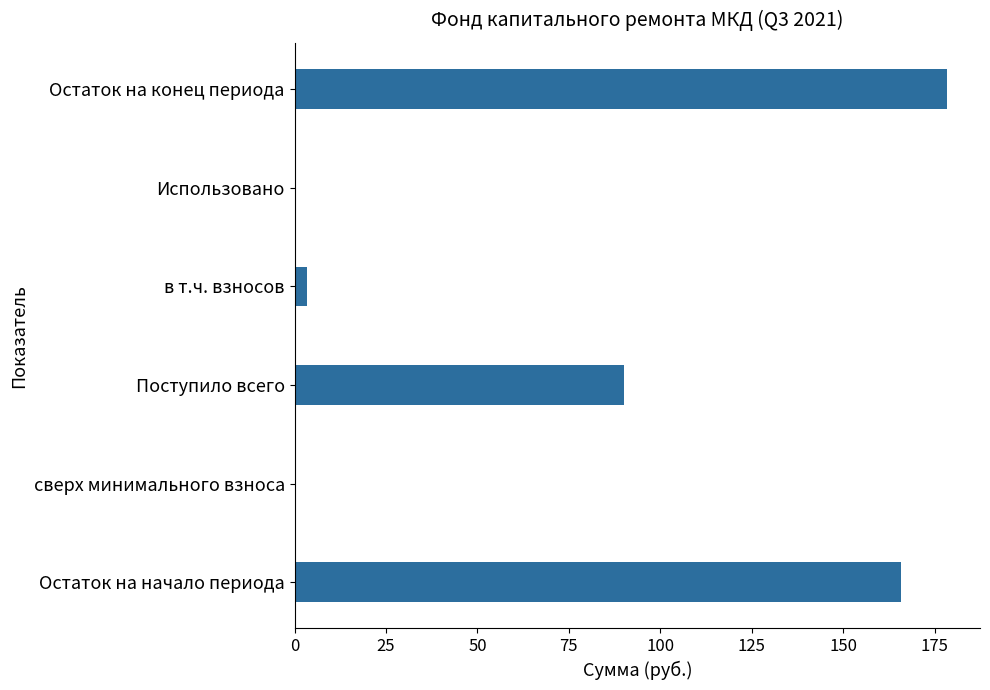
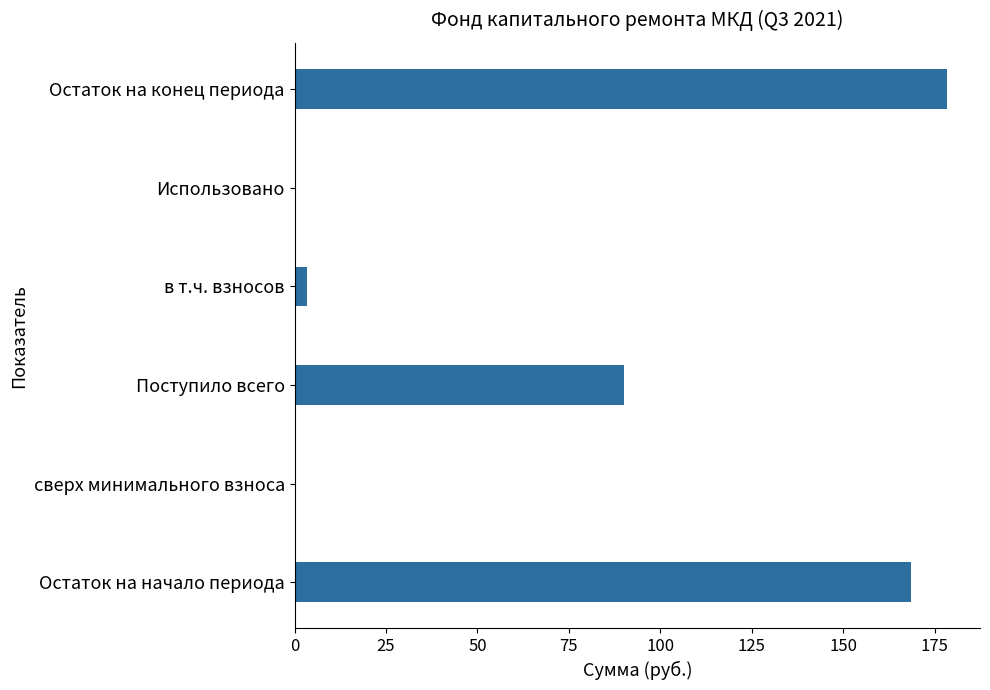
  {
    "Остаток на конец периода": 179,
    "Использовано": 0,
    "в т.ч. взносов": 3,
    "Поступило всего": 90,
    "сверх минимального взноса": 0,
-   "Остаток на начало периода": 166
+   "Остаток на начало периода": 169
  }
